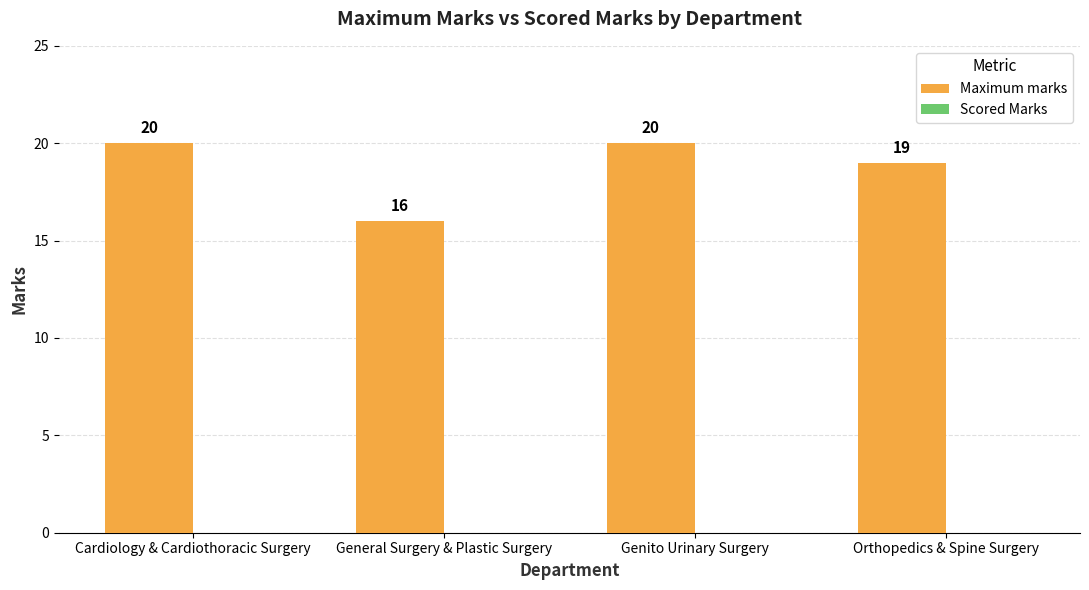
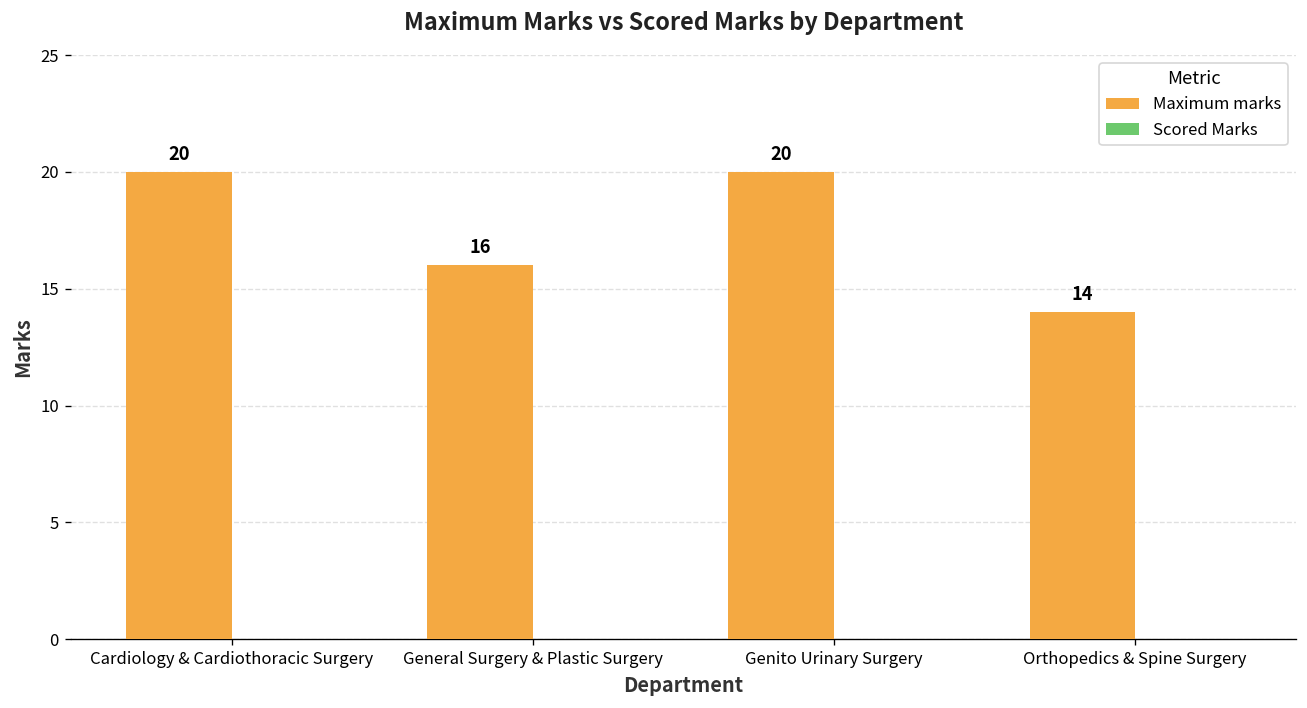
  {
    "Maximum marks": {
      "Cardiology & Cardiothoracic Surgery": 20,
      "General Surgery & Plastic Surgery": 16,
      "Genito Urinary Surgery": 20,
-     "Orthopedics & Spine Surgery": 19
+     "Orthopedics & Spine Surgery": 14
    },
    "Scored Marks": {
      "Cardiology & Cardiothoracic Surgery": 0.0,
      "General Surgery & Plastic Surgery": 0.0,
      "Genito Urinary Surgery": 0.0,
      "Orthopedics & Spine Surgery": 0.0
    }
  }
